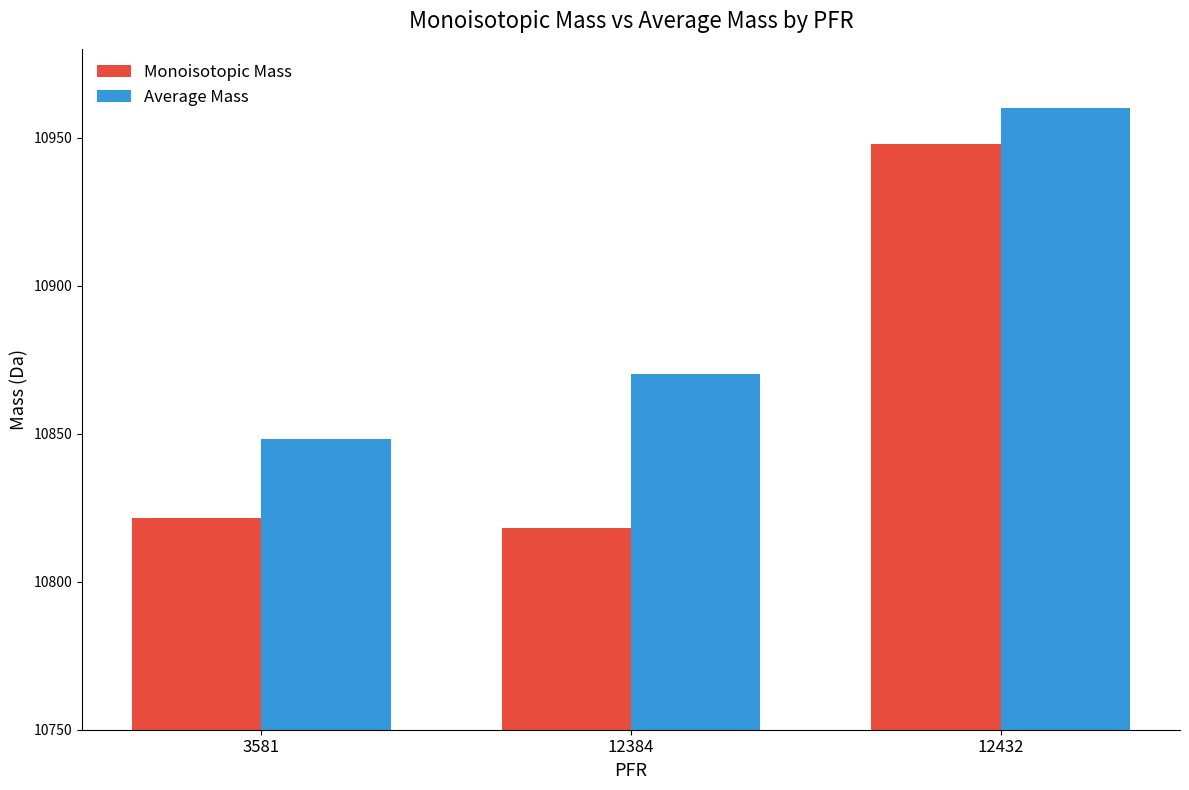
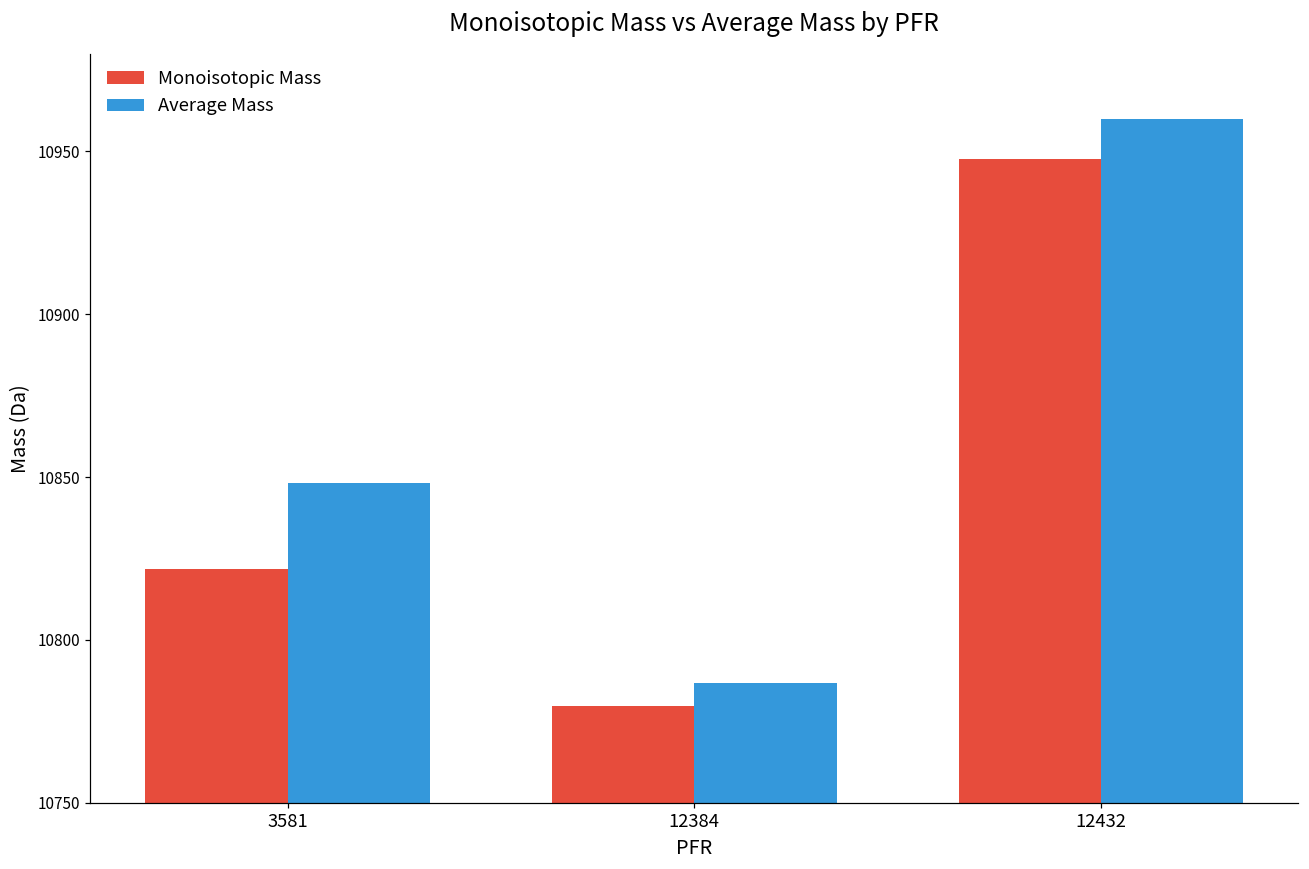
  {
    "Monoisotopic Mass": {
      "3581": 10822,
-     "12384": 10818,
+     "12384": 10780,
      "12432": 10948
    },
    "Average Mass": {
      "3581": 10848,
-     "12384": 10870,
+     "12384": 10787,
      "12432": 10960
    }
  }
